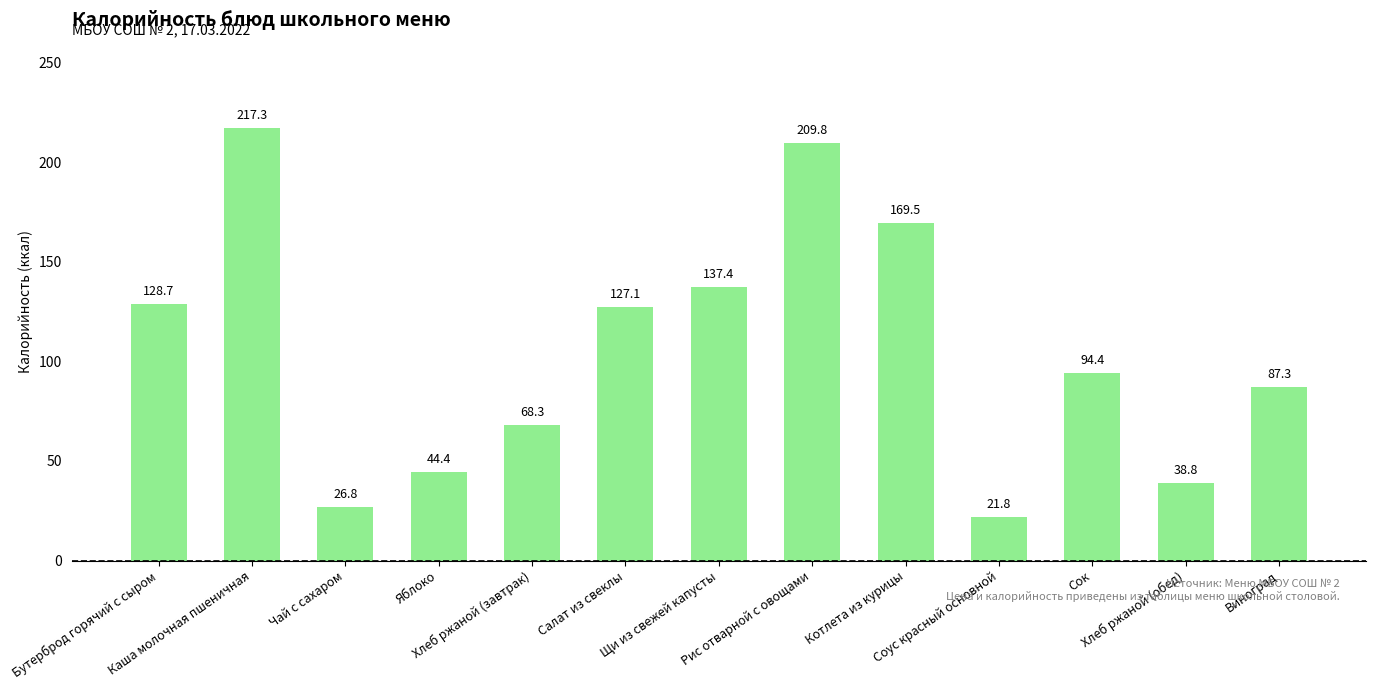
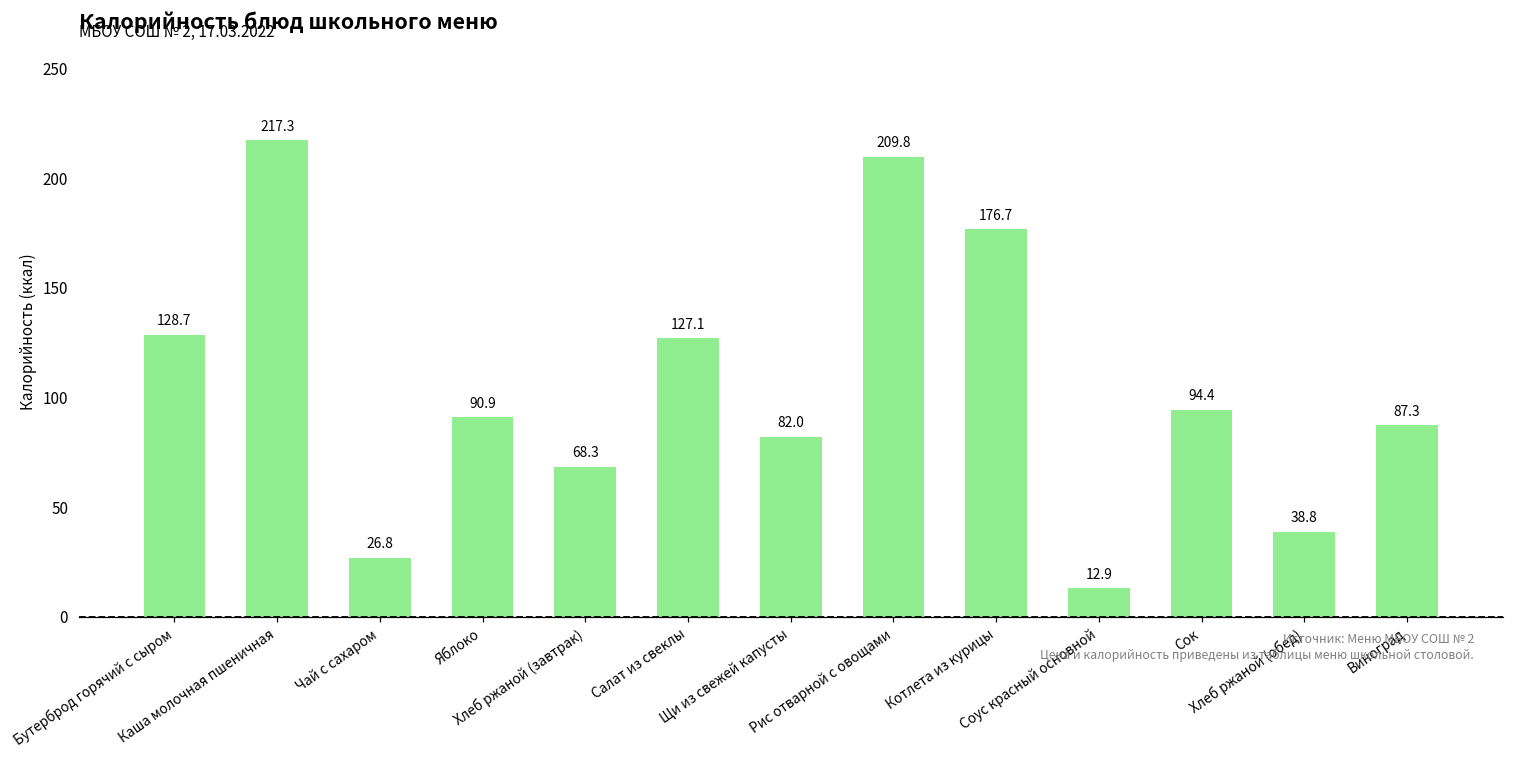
  {
    "Бутерброд горячий с сыром": 128.7,
    "Каша молочная пшеничная": 217.3,
    "Чай с сахаром": 26.8,
-   "Яблоко": 44.4,
+   "Яблоко": 90.9,
    "Хлеб ржаной (завтрак)": 68.3,
    "Салат из свеклы": 127.1,
-   "Щи из свежей капусты": 137.4,
+   "Щи из свежей капусты": 82.0,
    "Рис отварной с овощами": 209.8,
-   "Котлета из курицы": 169.5,
-   "Соус красный основной": 21.8,
+   "Котлета из курицы": 176.7,
+   "Соус красный основной": 12.9,
    "Сок": 94.4,
    "Хлеб ржаной (обед)": 38.8,
    "Виноград": 87.3
  }
